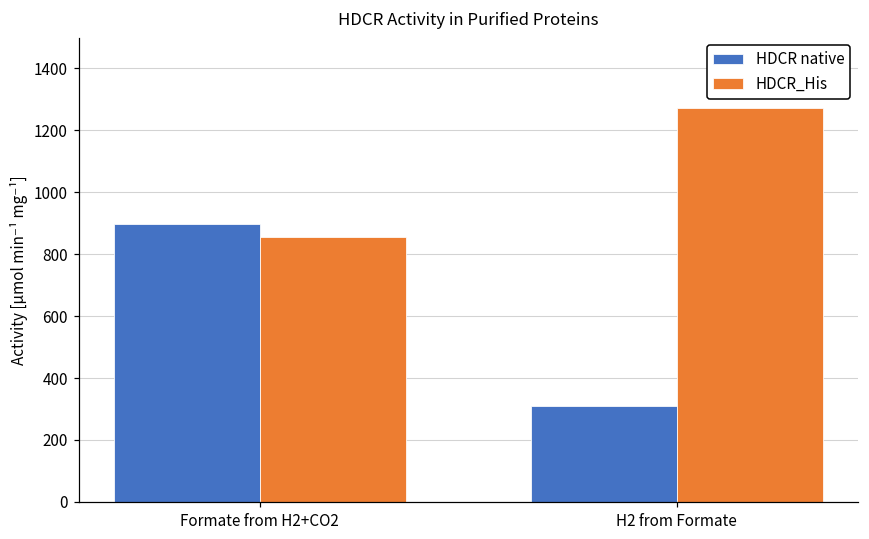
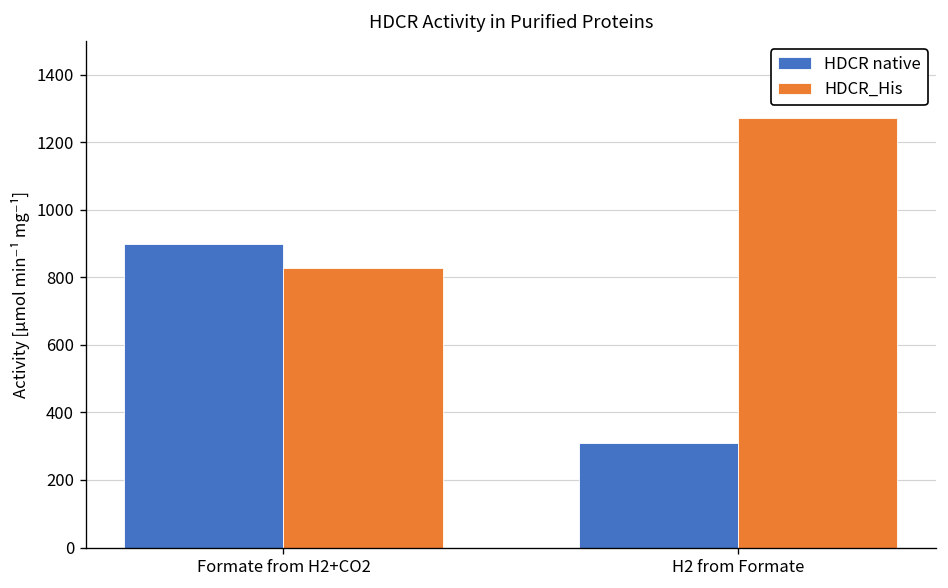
  {
    "HDCR native": {
      "Formate from H2+CO2": 900,
      "H2 from Formate": 310
    },
    "HDCR_His": {
-     "Formate from H2+CO2": 860,
+     "Formate from H2+CO2": 830,
      "H2 from Formate": 1270
    }
  }
